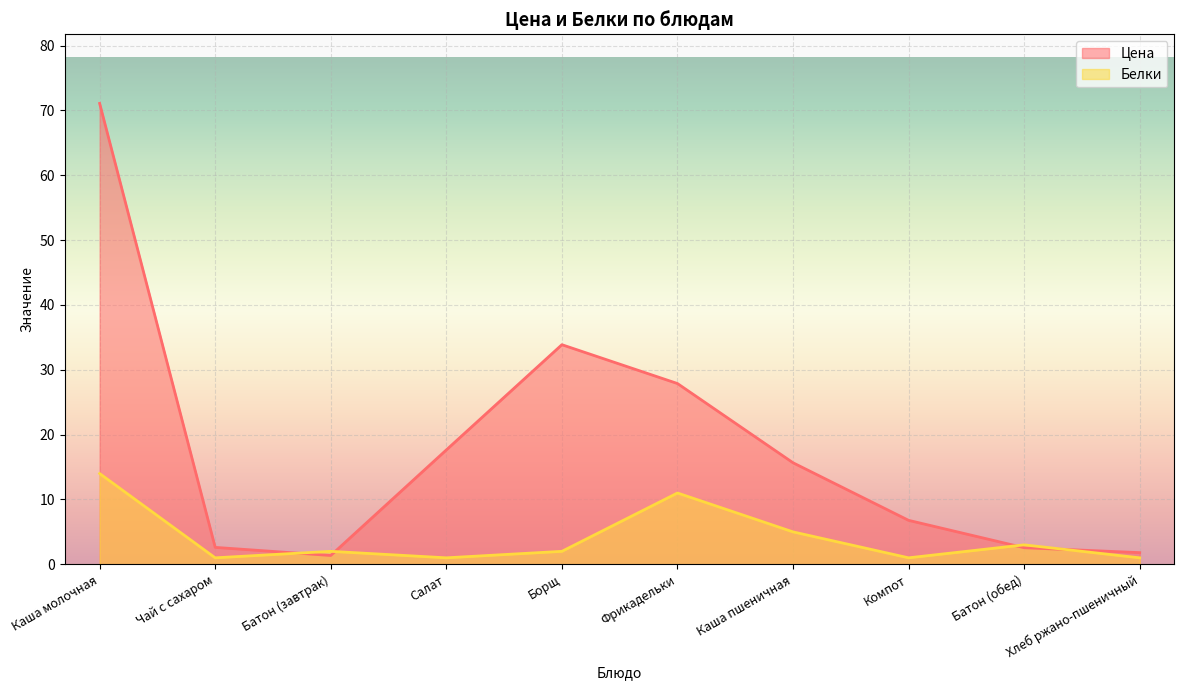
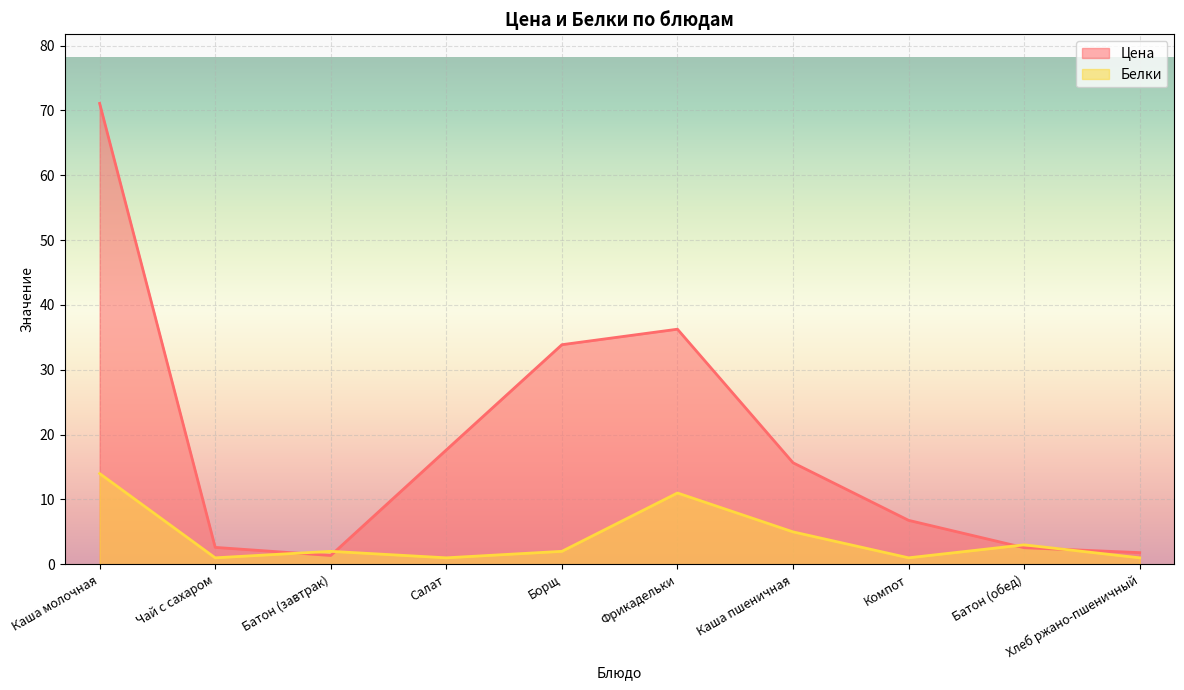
  {
    "Цена": {
      "Каша молочная": 71,
      "Чай с сахаром": 3,
      "Батон (завтрак)": 1,
      "Салат": 18,
      "Борщ": 34,
-     "Фрикадельки": 28,
+     "Фрикадельки": 36,
      "Каша пшеничная": 16,
      "Компот": 7,
      "Батон (обед)": 3,
      "Хлеб ржано-пшеничный": 2
    },
    "Белки": {
      "Каша молочная": 14,
      "Чай с сахаром": 1,
      "Батон (завтрак)": 2,
      "Салат": 1,
      "Борщ": 2,
      "Фрикадельки": 11,
      "Каша пшеничная": 5,
      "Компот": 1,
      "Батон (обед)": 3,
      "Хлеб ржано-пшеничный": 1
    }
  }
